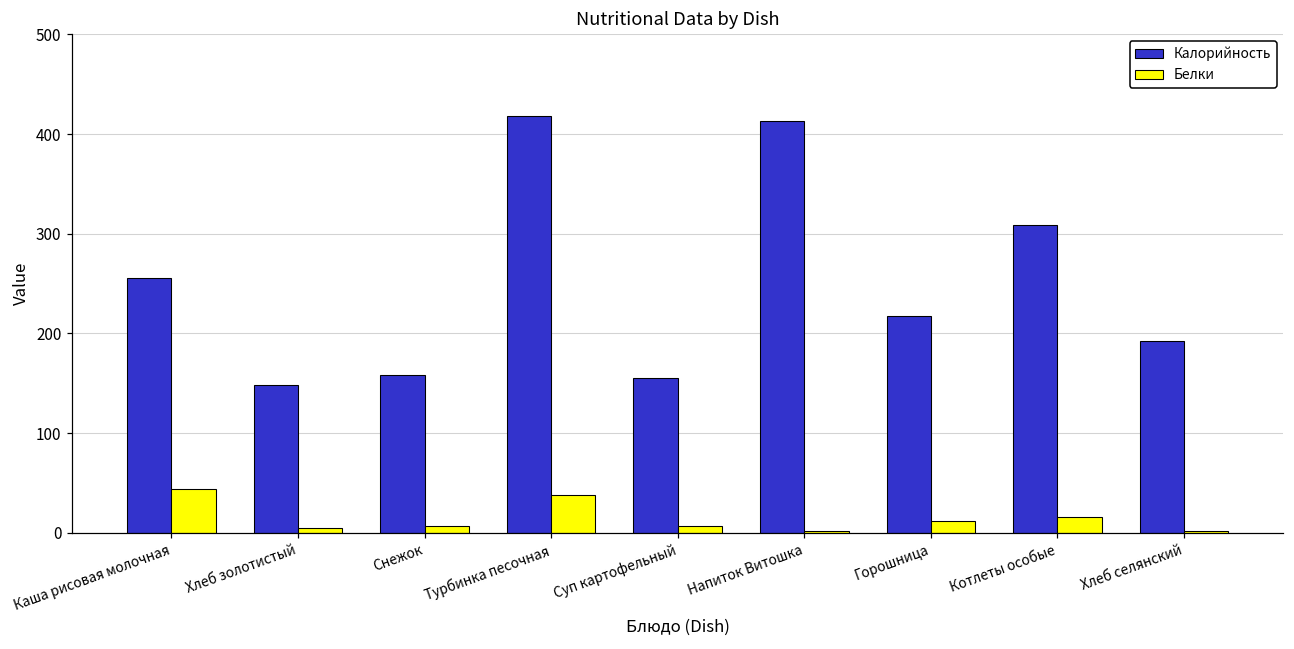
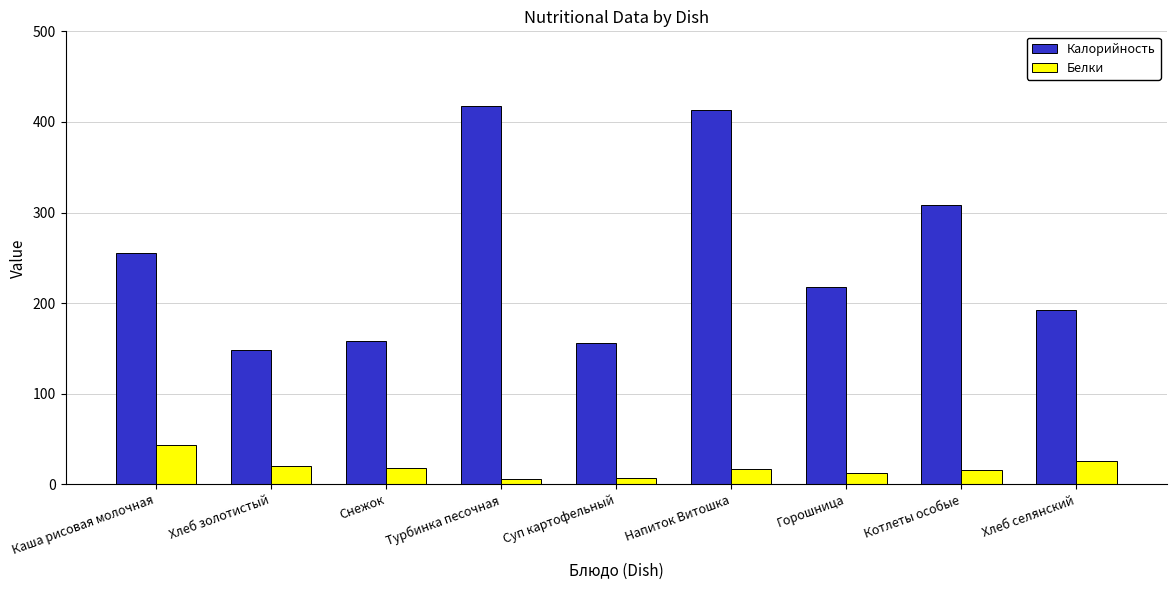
  {
    "Калорийность": {
      "Каша рисовая молочная": 260,
      "Хлеб золотистый": 150,
      "Снежок": 160,
      "Турбинка песочная": 420,
      "Суп картофельный": 160,
      "Напиток Витошка": 410,
      "Горошница": 220,
      "Котлеты особые": 310,
      "Хлеб селянский": 190
    },
    "Белки": {
      "Каша рисовая молочная": 40,
-     "Хлеб золотистый": 0,
-     "Снежок": 10,
-     "Турбинка песочная": 40,
+     "Хлеб золотистый": 20,
+     "Снежок": 20,
+     "Турбинка песочная": 10,
      "Суп картофельный": 10,
-     "Напиток Витошка": 0,
+     "Напиток Витошка": 20,
      "Горошница": 10,
      "Котлеты особые": 20,
-     "Хлеб селянский": 0
+     "Хлеб селянский": 30
    }
  }
